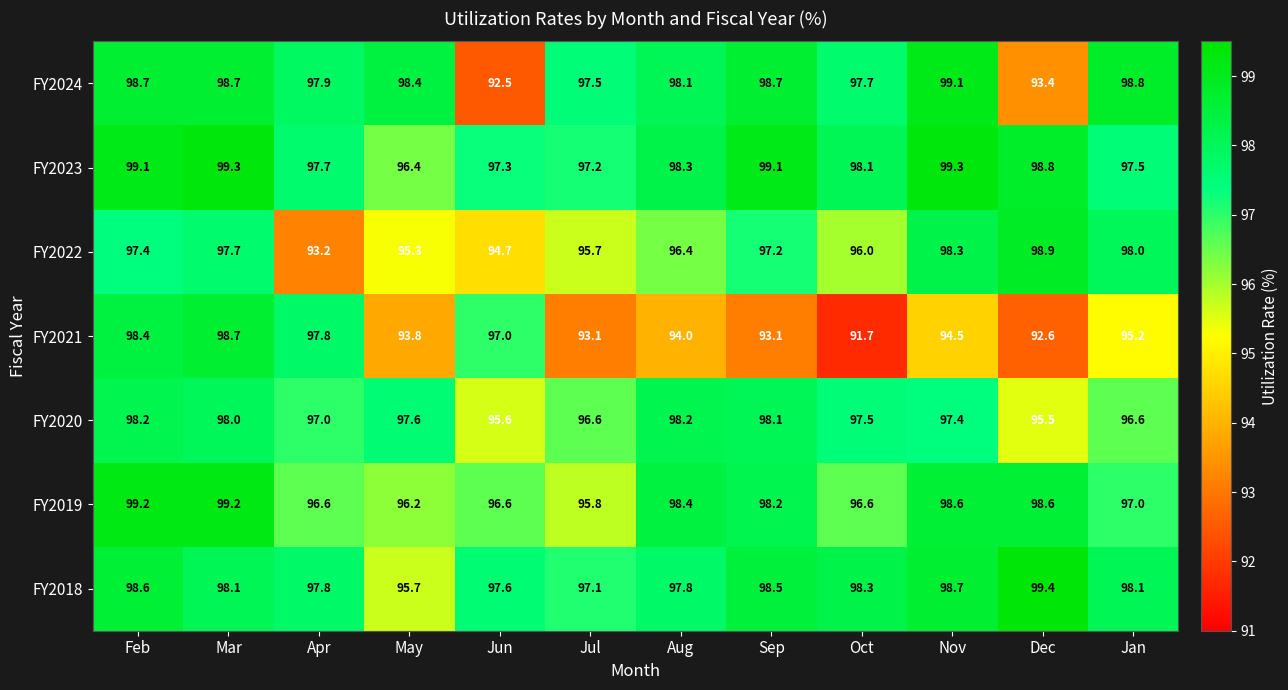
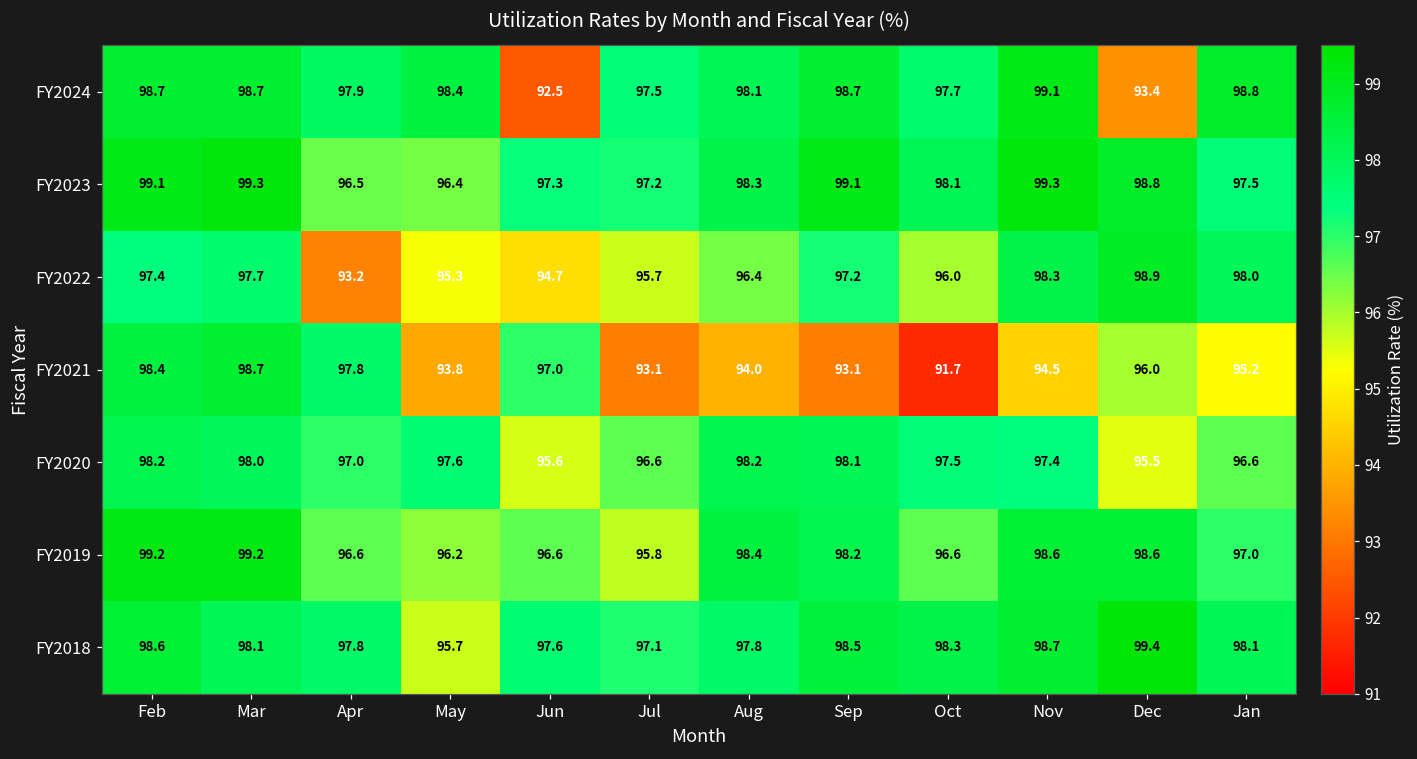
  {
    "FY2024": {
      "Feb": 98.7,
      "Mar": 98.7,
      "Apr": 97.9,
      "May": 98.4,
      "Jun": 92.5,
      "Jul": 97.5,
      "Aug": 98.1,
      "Sep": 98.7,
      "Oct": 97.7,
      "Nov": 99.1,
      "Dec": 93.4,
      "Jan": 98.8
    },
    "FY2023": {
      "Feb": 99.1,
      "Mar": 99.3,
-     "Apr": 97.7,
+     "Apr": 96.5,
      "May": 96.4,
      "Jun": 97.3,
      "Jul": 97.2,
      "Aug": 98.3,
      "Sep": 99.1,
      "Oct": 98.1,
      "Nov": 99.3,
      "Dec": 98.8,
      "Jan": 97.5
    },
    "FY2022": {
      "Feb": 97.4,
      "Mar": 97.7,
      "Apr": 93.2,
      "May": 95.3,
      "Jun": 94.7,
      "Jul": 95.7,
      "Aug": 96.4,
      "Sep": 97.2,
      "Oct": 96.0,
      "Nov": 98.3,
      "Dec": 98.9,
      "Jan": 98.0
    },
    "FY2021": {
      "Feb": 98.4,
      "Mar": 98.7,
      "Apr": 97.8,
      "May": 93.8,
      "Jun": 97.0,
      "Jul": 93.1,
      "Aug": 94.0,
      "Sep": 93.1,
      "Oct": 91.7,
      "Nov": 94.5,
-     "Dec": 92.6,
+     "Dec": 96.0,
      "Jan": 95.2
    },
    "FY2020": {
      "Feb": 98.2,
      "Mar": 98.0,
      "Apr": 97.0,
      "May": 97.6,
      "Jun": 95.6,
      "Jul": 96.6,
      "Aug": 98.2,
      "Sep": 98.1,
      "Oct": 97.5,
      "Nov": 97.4,
      "Dec": 95.5,
      "Jan": 96.6
    },
    "FY2019": {
      "Feb": 99.2,
      "Mar": 99.2,
      "Apr": 96.6,
      "May": 96.2,
      "Jun": 96.6,
      "Jul": 95.8,
      "Aug": 98.4,
      "Sep": 98.2,
      "Oct": 96.6,
      "Nov": 98.6,
      "Dec": 98.6,
      "Jan": 97.0
    },
    "FY2018": {
      "Feb": 98.6,
      "Mar": 98.1,
      "Apr": 97.8,
      "May": 95.7,
      "Jun": 97.6,
      "Jul": 97.1,
      "Aug": 97.8,
      "Sep": 98.5,
      "Oct": 98.3,
      "Nov": 98.7,
      "Dec": 99.4,
      "Jan": 98.1
    }
  }
